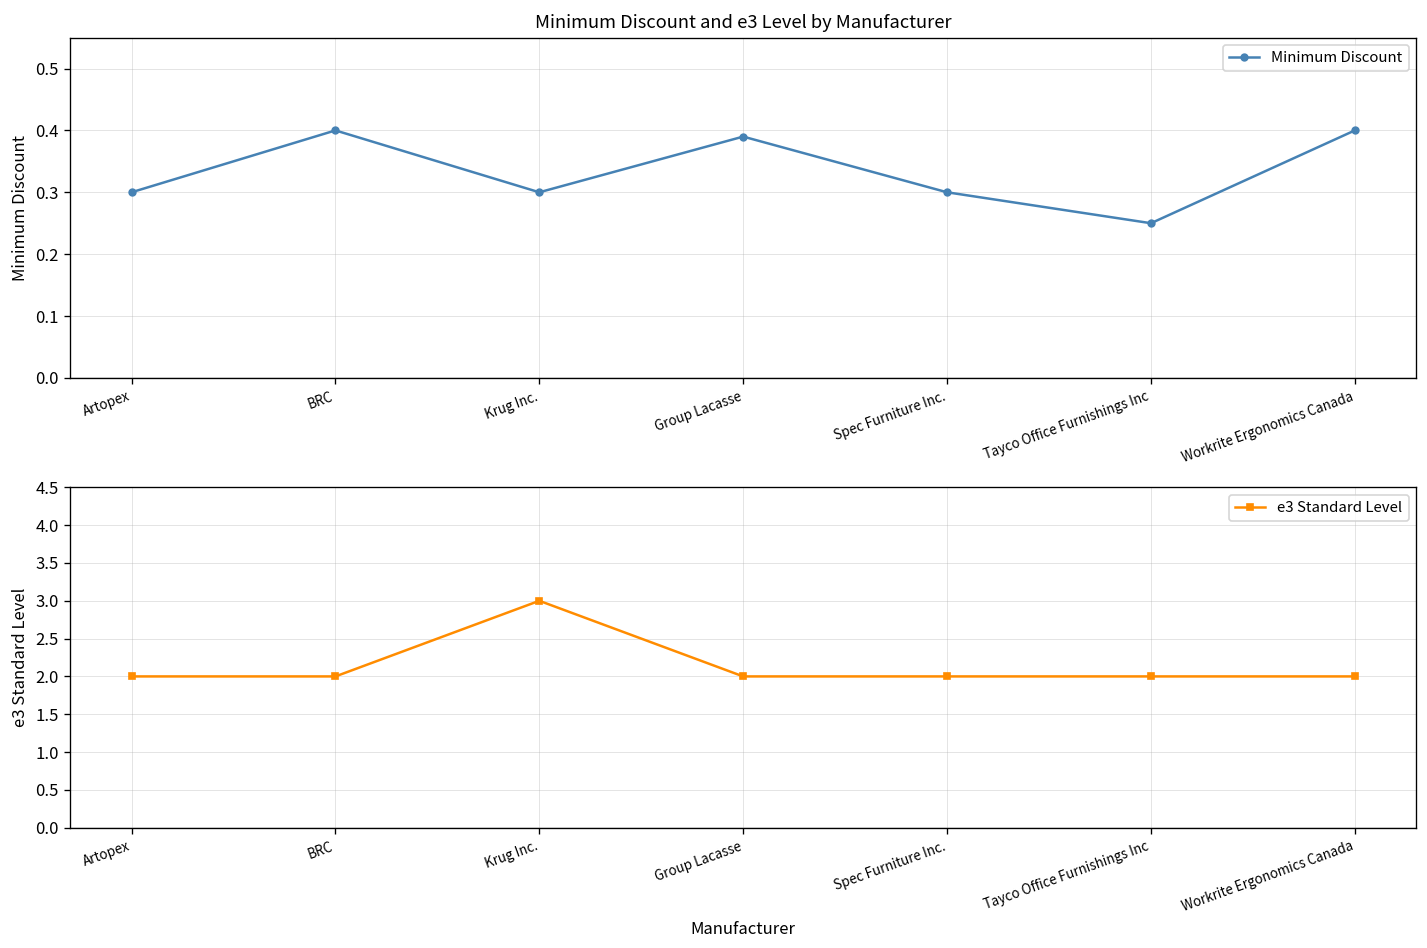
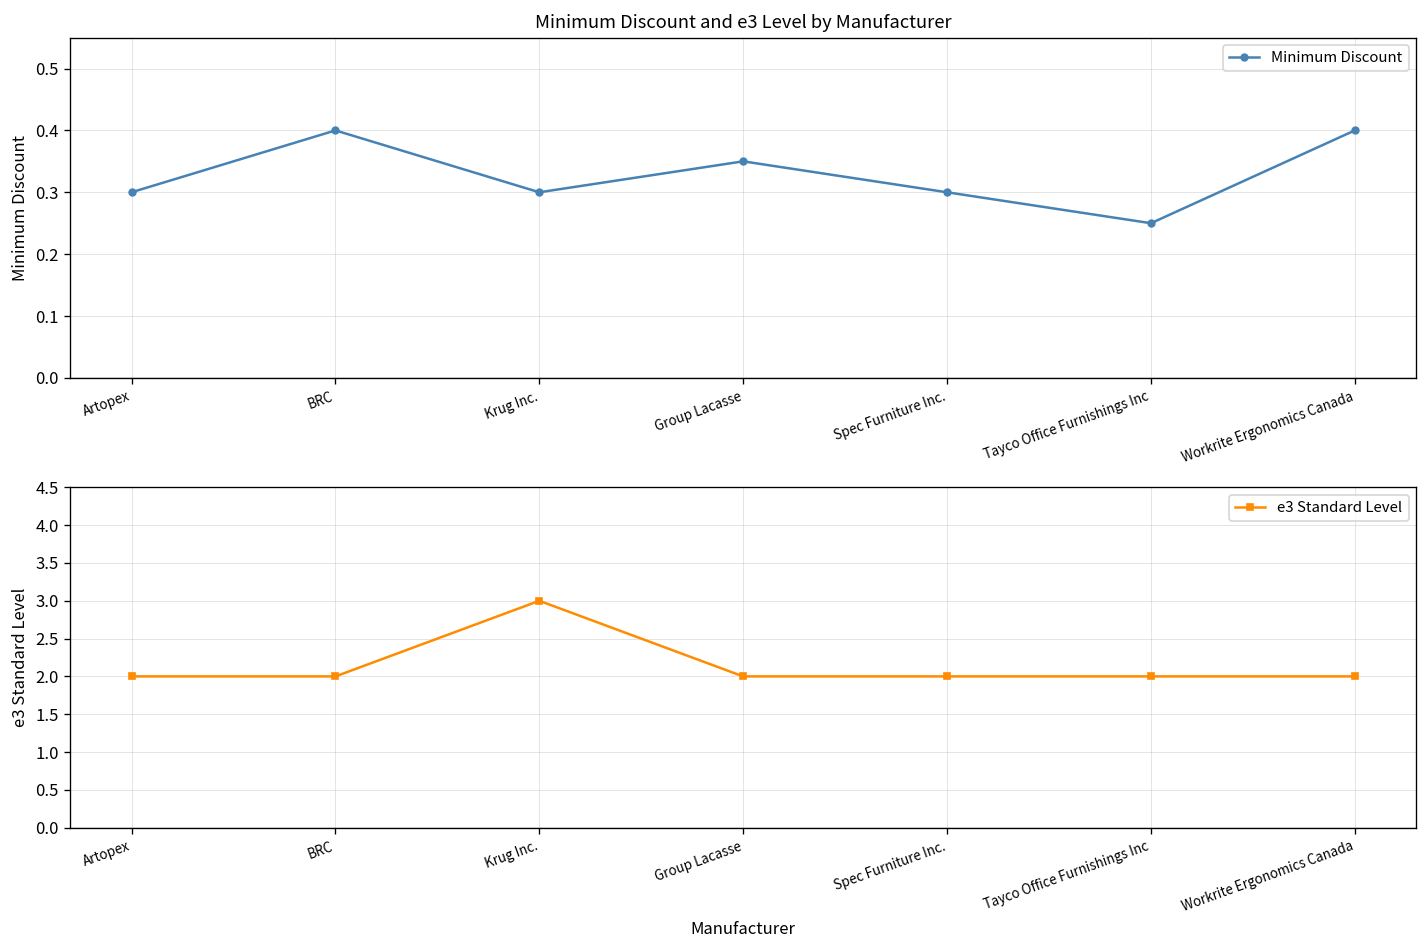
  {
    "Minimum Discount and e3 Level by Manufacturer": {
      "Artopex": 0.30,
      "BRC": 0.40,
      "Krug Inc.": 0.30,
-     "Group Lacasse": 0.39,
+     "Group Lacasse": 0.35,
      "Spec Furniture Inc.": 0.30,
      "Tayco Office Furnishings Inc": 0.25,
      "Workrite Ergonomics Canada": 0.40
    }
  }
